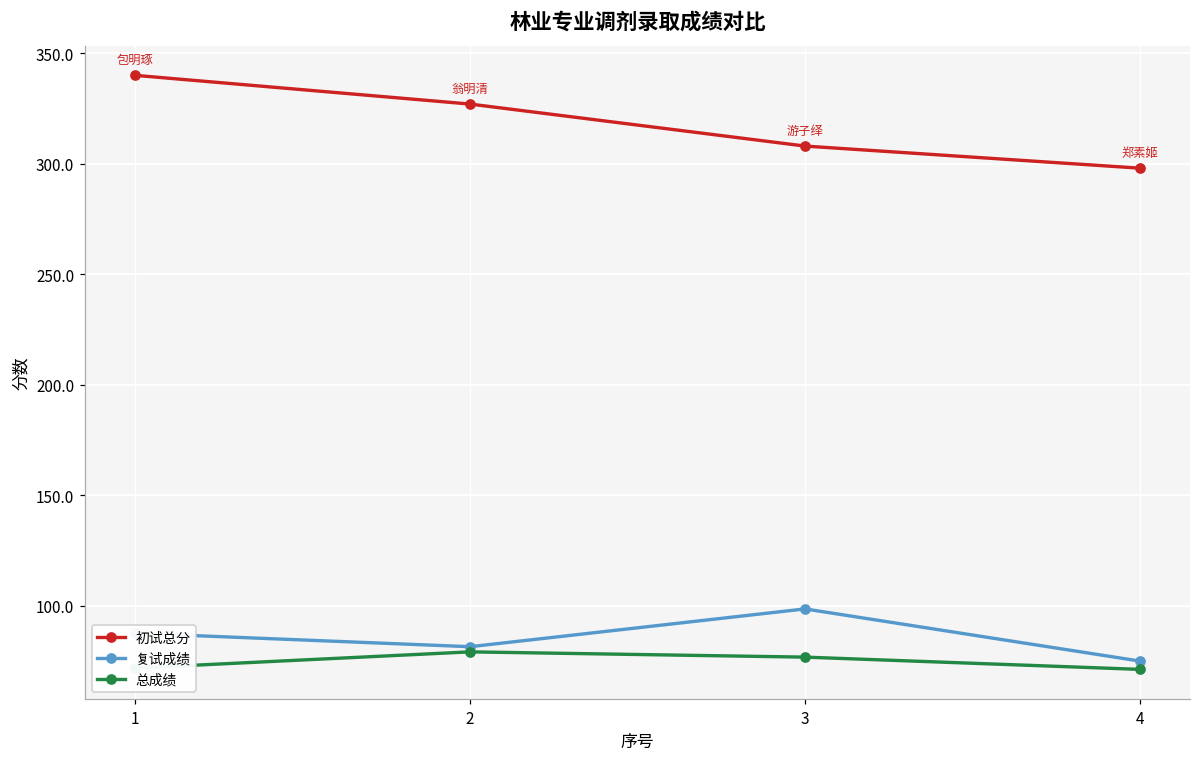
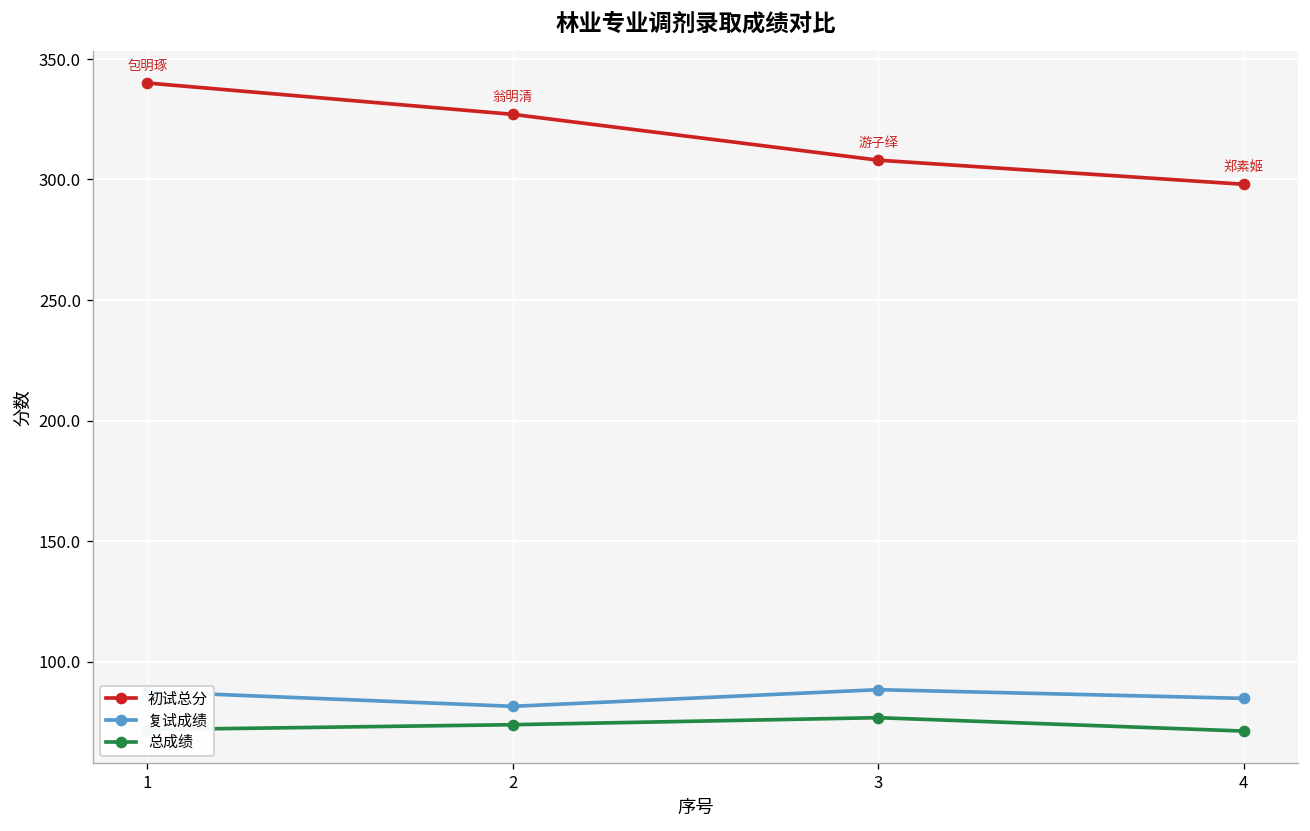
  {
    "初试总分": {
      "1": 340,
      "2": 327,
      "3": 308,
      "4": 298
    },
    "复试成绩": {
      "2": 82,
-     "3": 99,
-     "4": 75
+     "3": 88,
+     "4": 85
    },
    "总成绩": {
-     "2": 79,
+     "2": 74,
      "3": 77,
      "4": 71
    }
  }
